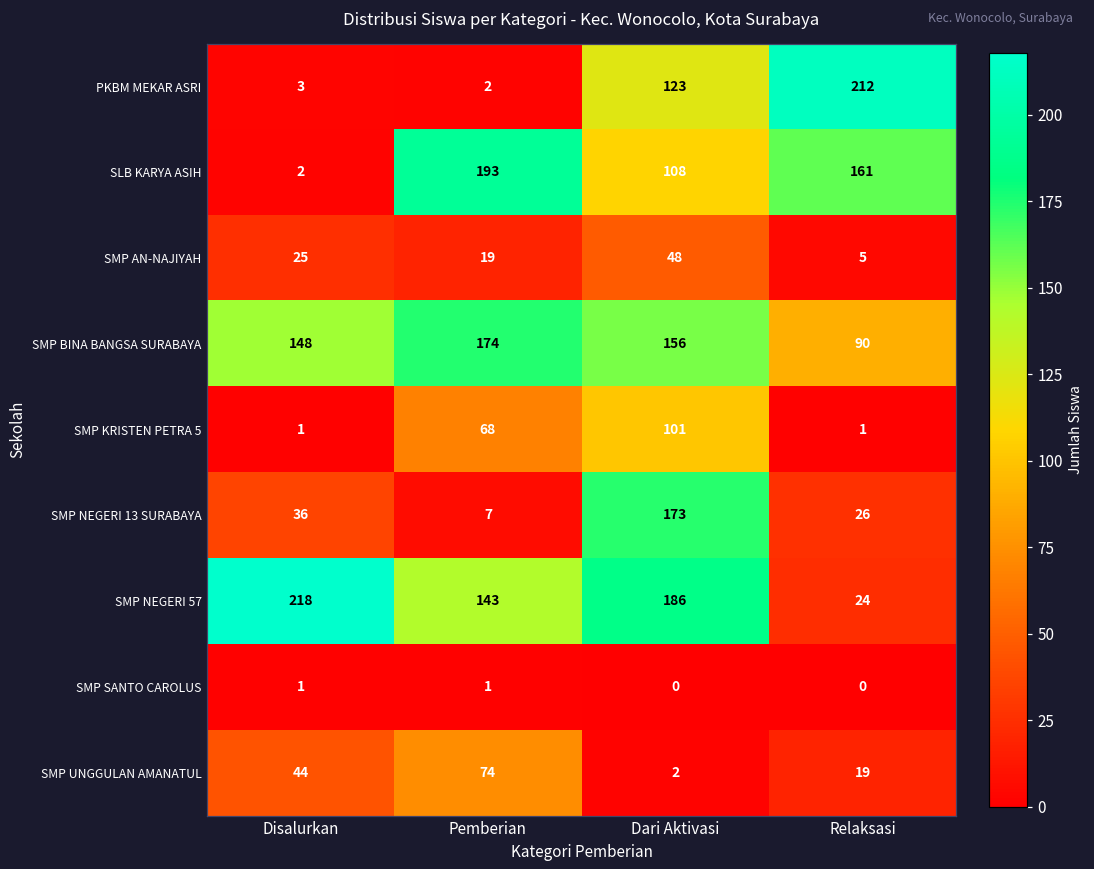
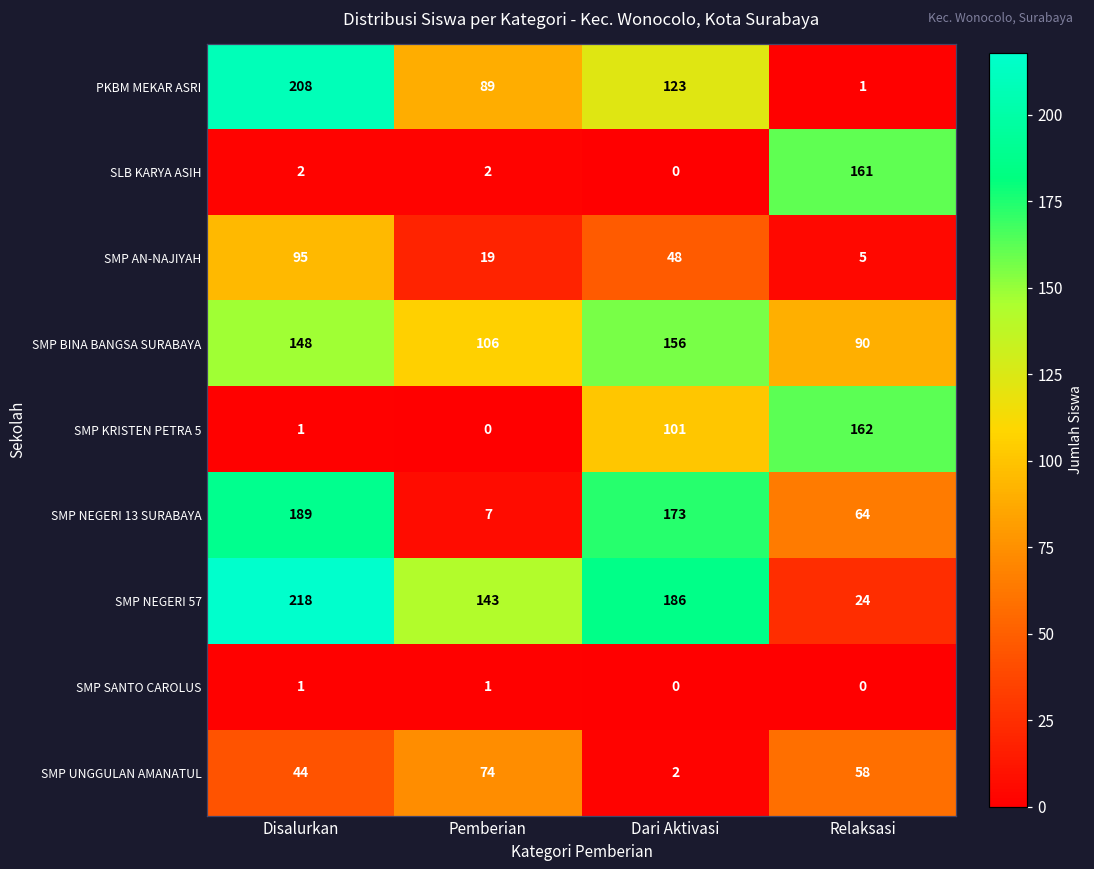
  {
    "PKBM MEKAR ASRI": {
-     "Disalurkan": 3,
-     "Pemberian": 2,
+     "Disalurkan": 208,
+     "Pemberian": 89,
      "Dari Aktivasi": 123,
-     "Relaksasi": 212
+     "Relaksasi": 1
    },
    "SLB KARYA ASIH": {
      "Disalurkan": 2,
-     "Pemberian": 193,
-     "Dari Aktivasi": 108,
+     "Pemberian": 2,
+     "Dari Aktivasi": 0,
      "Relaksasi": 161
    },
    "SMP AN-NAJIYAH": {
-     "Disalurkan": 25,
+     "Disalurkan": 95,
      "Pemberian": 19,
      "Dari Aktivasi": 48,
      "Relaksasi": 5
    },
    "SMP BINA BANGSA SURABAYA": {
      "Disalurkan": 148,
-     "Pemberian": 174,
+     "Pemberian": 106,
      "Dari Aktivasi": 156,
      "Relaksasi": 90
    },
    "SMP KRISTEN PETRA 5": {
      "Disalurkan": 1,
-     "Pemberian": 68,
+     "Pemberian": 0,
      "Dari Aktivasi": 101,
-     "Relaksasi": 1
+     "Relaksasi": 162
    },
    "SMP NEGERI 13 SURABAYA": {
-     "Disalurkan": 36,
+     "Disalurkan": 189,
      "Pemberian": 7,
      "Dari Aktivasi": 173,
-     "Relaksasi": 26
+     "Relaksasi": 64
    },
    "SMP NEGERI 57": {
      "Disalurkan": 218,
      "Pemberian": 143,
      "Dari Aktivasi": 186,
      "Relaksasi": 24
    },
    "SMP SANTO CAROLUS": {
      "Disalurkan": 1,
      "Pemberian": 1,
      "Dari Aktivasi": 0,
      "Relaksasi": 0
    },
    "SMP UNGGULAN AMANATUL": {
      "Disalurkan": 44,
      "Pemberian": 74,
      "Dari Aktivasi": 2,
-     "Relaksasi": 19
+     "Relaksasi": 58
    }
  }
